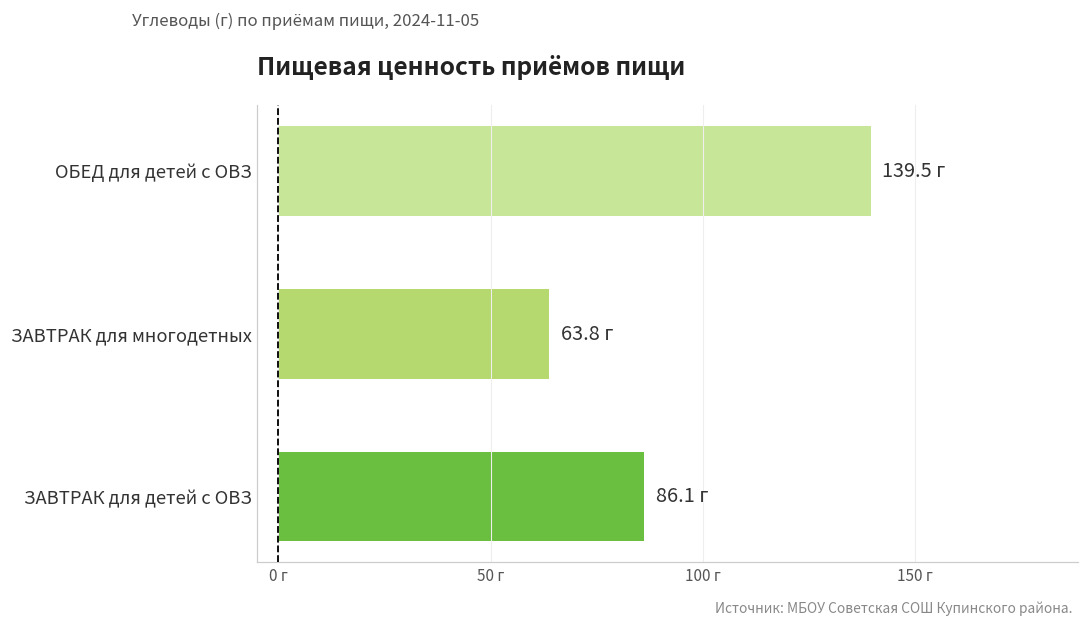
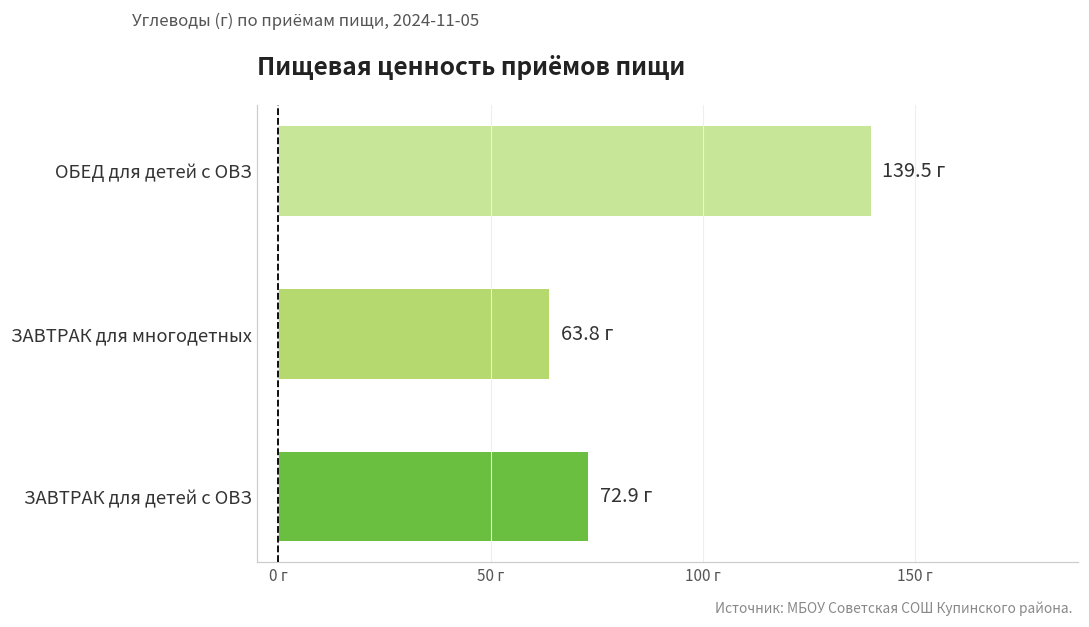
  {
    "ОБЕД для детей с ОВЗ": 139.5,
    "ЗАВТРАК для многодетных": 63.8,
-   "ЗАВТРАК для детей с ОВЗ": 86.1
+   "ЗАВТРАК для детей с ОВЗ": 72.9
  }
